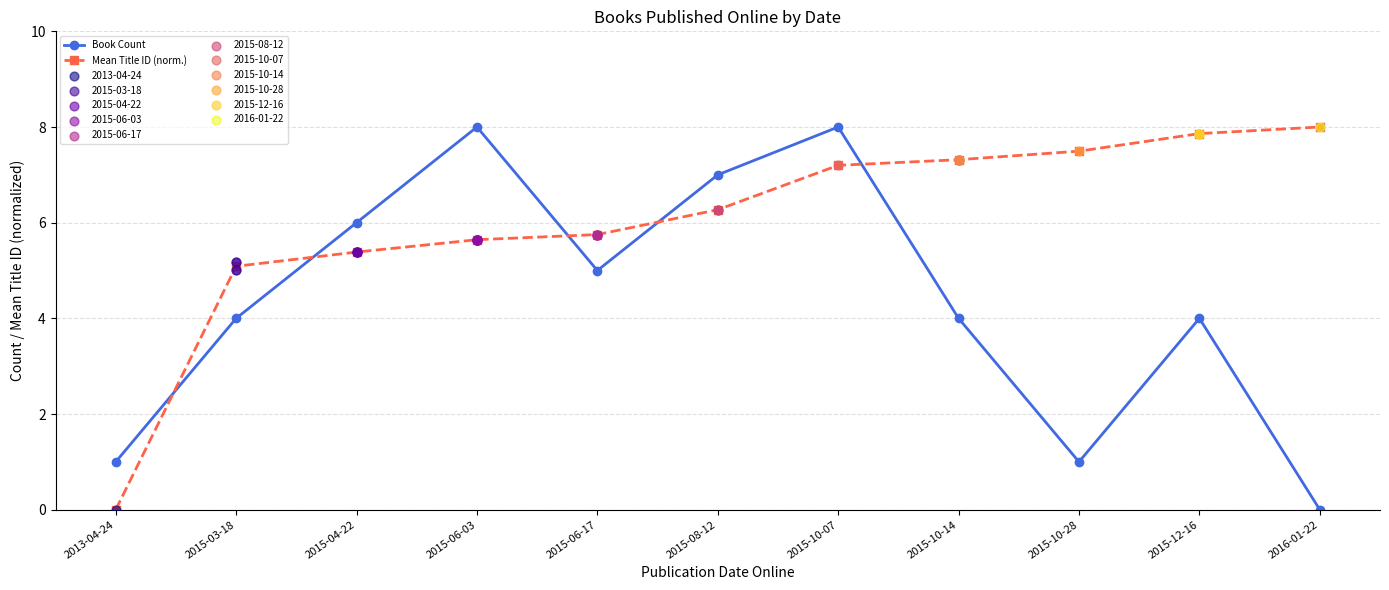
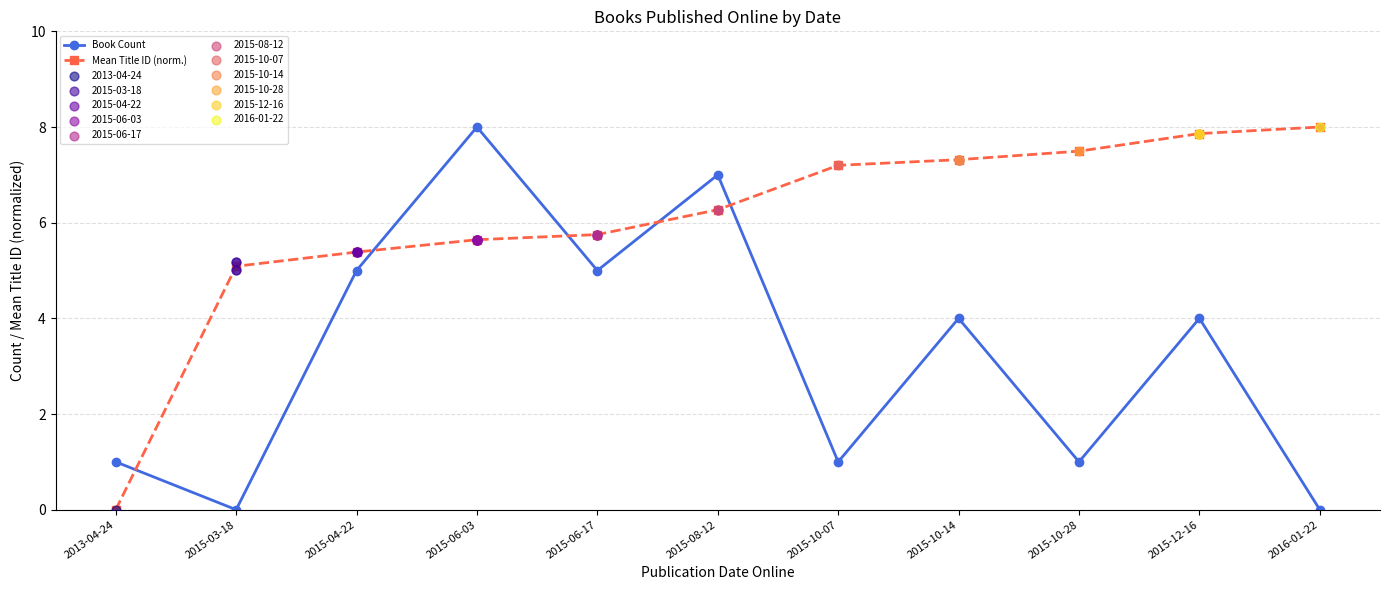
  {
    "Book Count": {
      "2013-04-24": 1,
-     "2015-03-18": 4,
-     "2015-04-22": 6,
+     "2015-03-18": 0,
+     "2015-04-22": 5,
      "2015-06-03": 8,
      "2015-06-17": 5,
      "2015-08-12": 7,
-     "2015-10-07": 8,
+     "2015-10-07": 1,
      "2015-10-14": 4,
      "2015-10-28": 1,
      "2015-12-16": 4,
      "2016-01-22": 0
    }
  }
